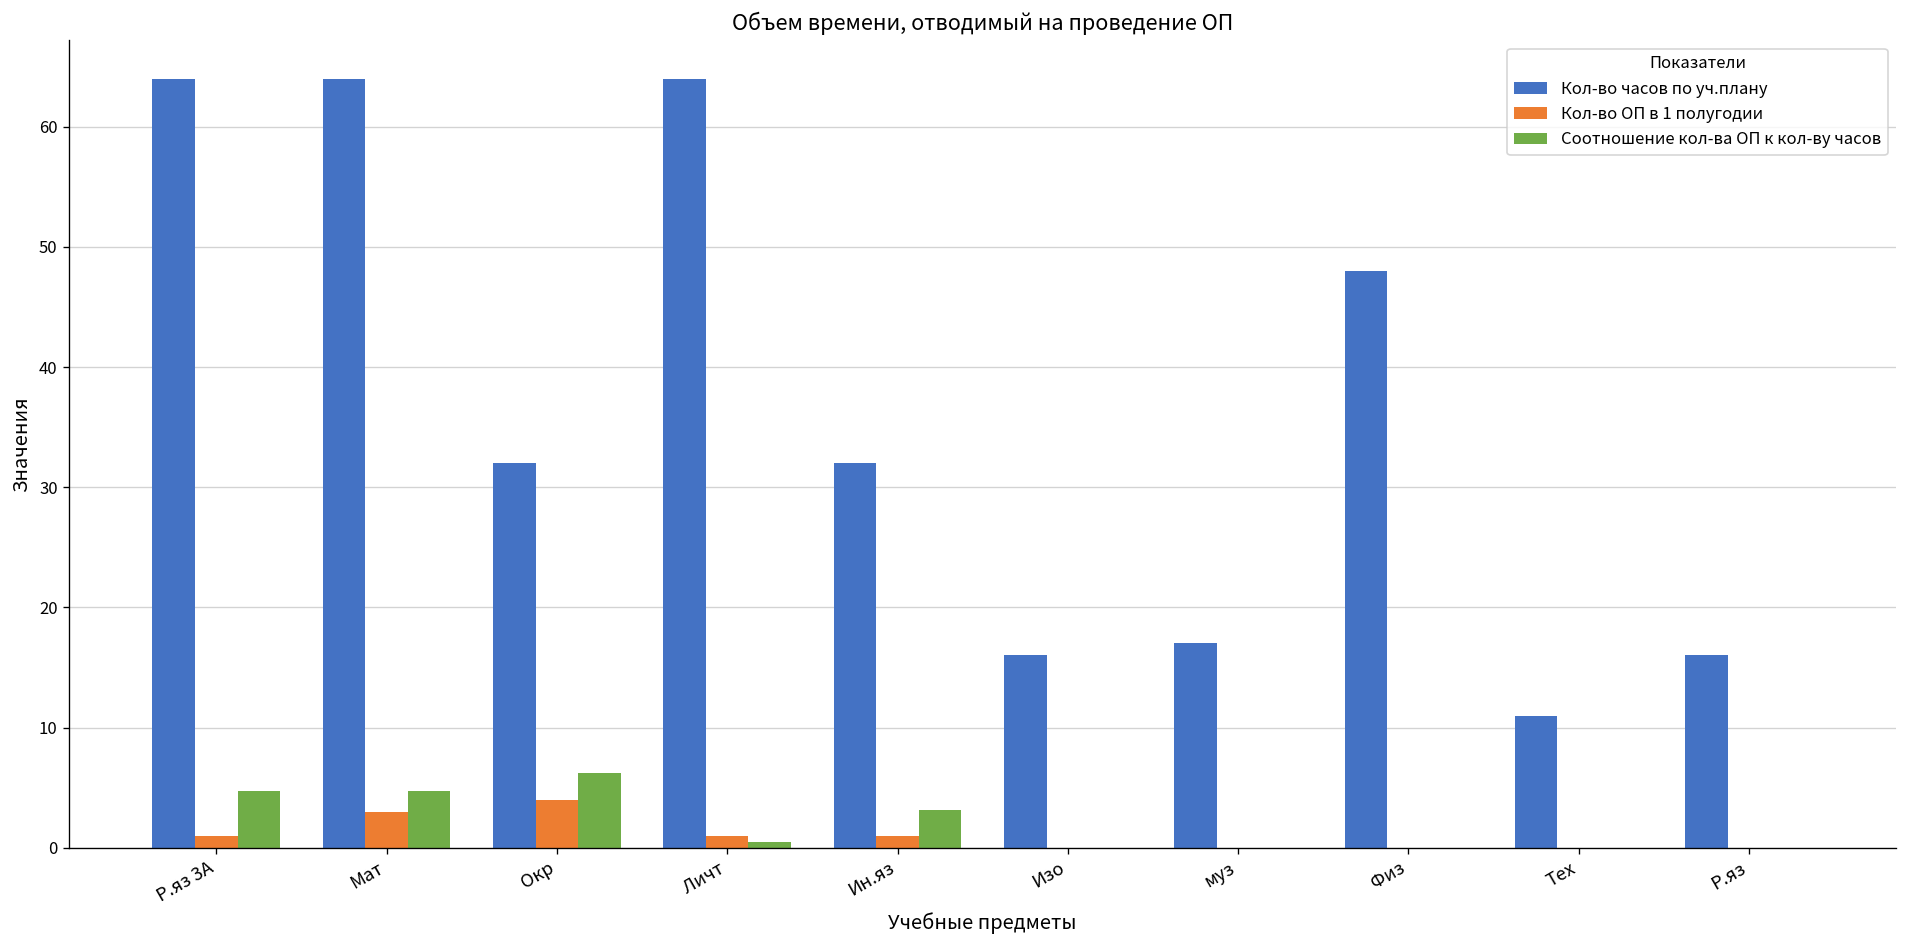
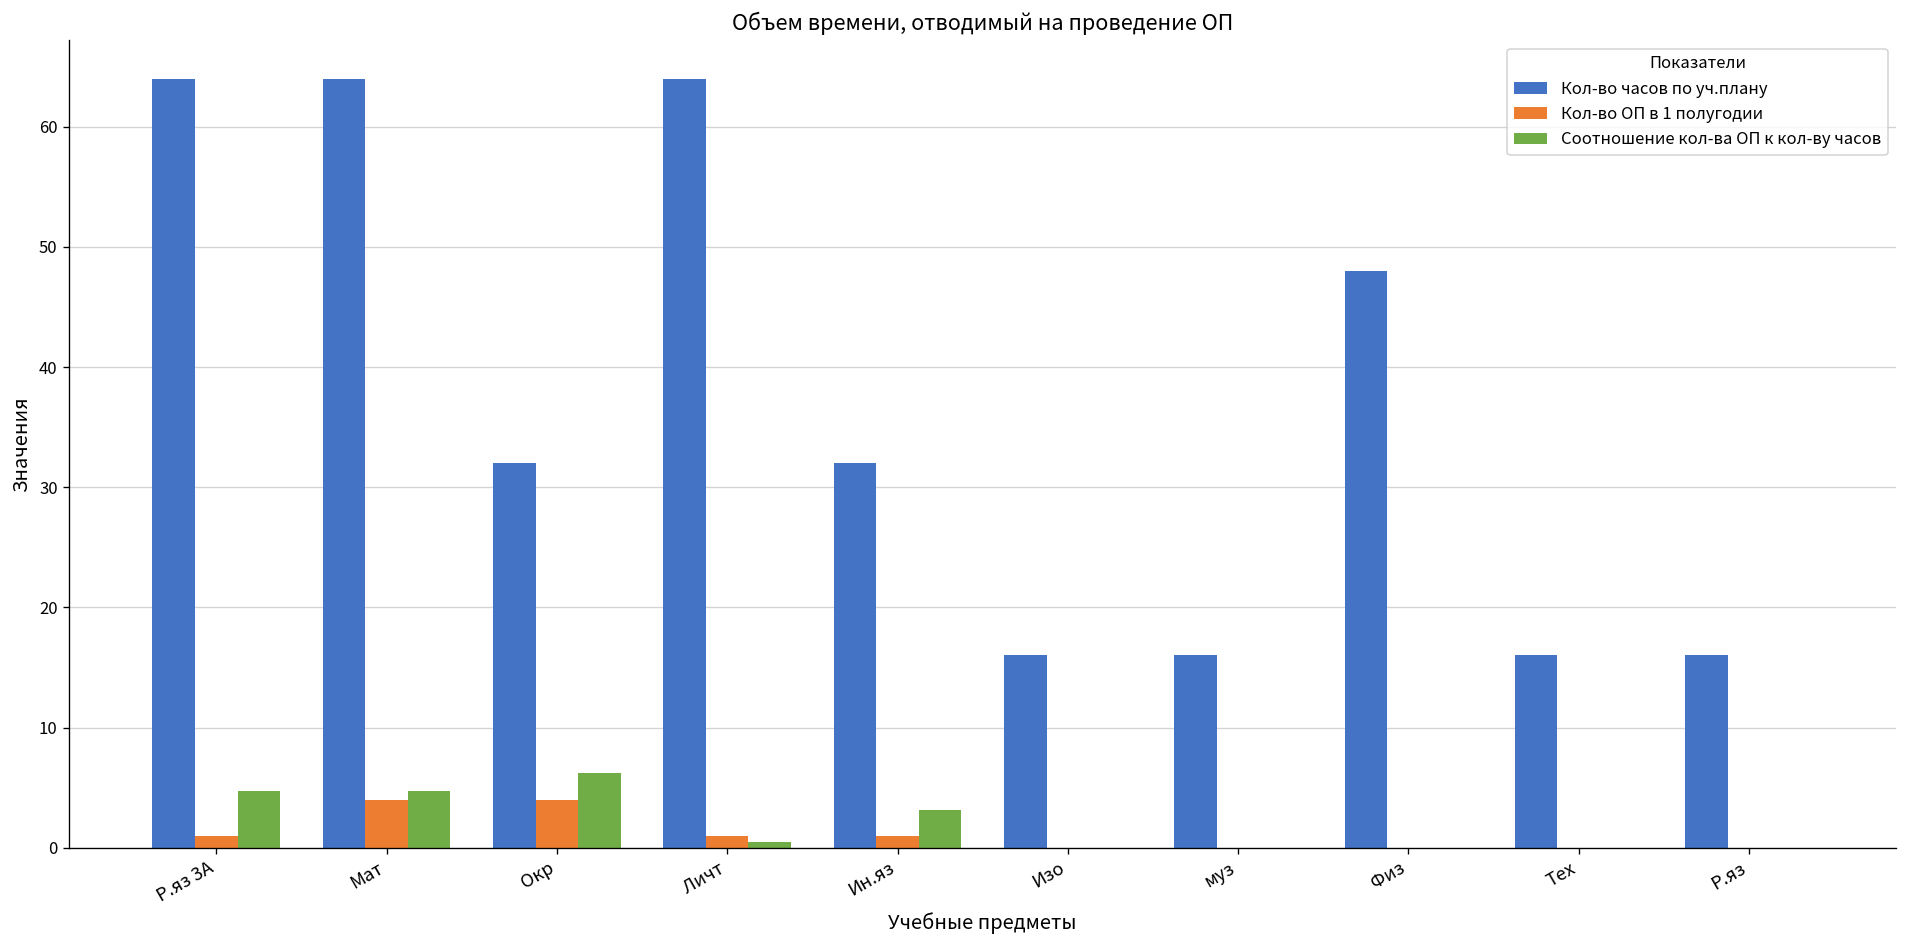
  {
    "Кол-во часов по уч.плану": {
      "Р.яз 3А": 64,
      "Мат": 64,
      "Окр": 32,
      "Личт": 64,
      "Ин.яз": 32,
      "Изо": 16,
-     "муз": 17,
+     "муз": 16,
      "Физ": 48,
-     "Тех": 11,
+     "Тех": 16,
      "Р.яз": 16
    },
    "Кол-во ОП в 1 полугодии": {
      "Р.яз 3А": 1,
-     "Мат": 3,
+     "Мат": 4,
      "Окр": 4,
      "Личт": 1,
      "Ин.яз": 1,
      "Изо": 0,
      "муз": 0,
      "Физ": 0,
      "Тех": 0,
      "Р.яз": 0
    },
    "Соотношение кол-ва ОП к кол-ву часов": {
      "Р.яз 3А": 4.7,
      "Мат": 4.7,
      "Окр": 6.3,
      "Личт": 0.5,
      "Ин.яз": 3,
      "Изо": 0,
      "муз": 0,
      "Физ": 0,
      "Тех": 0,
      "Р.яз": 0
    }
  }
